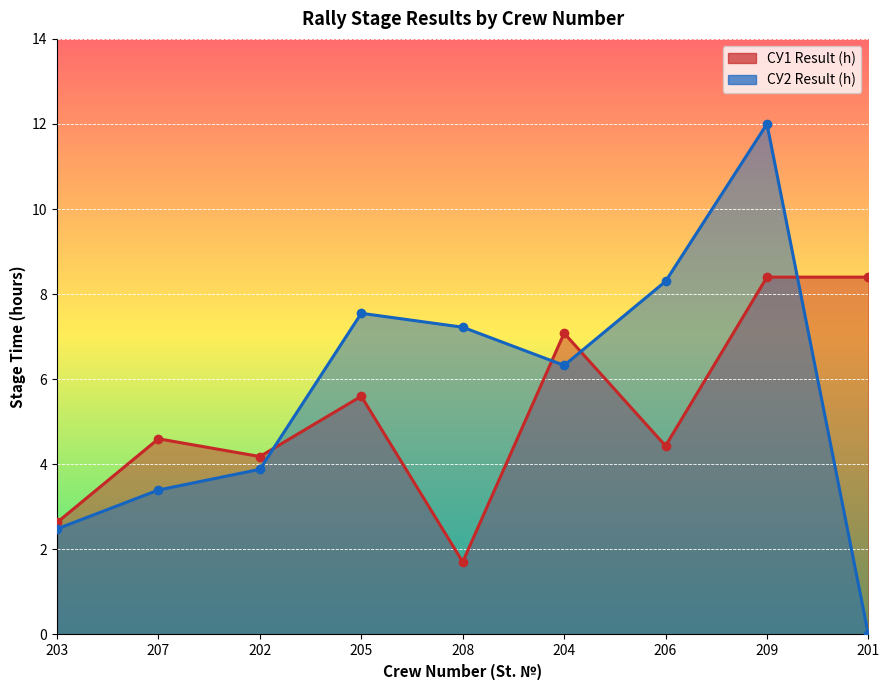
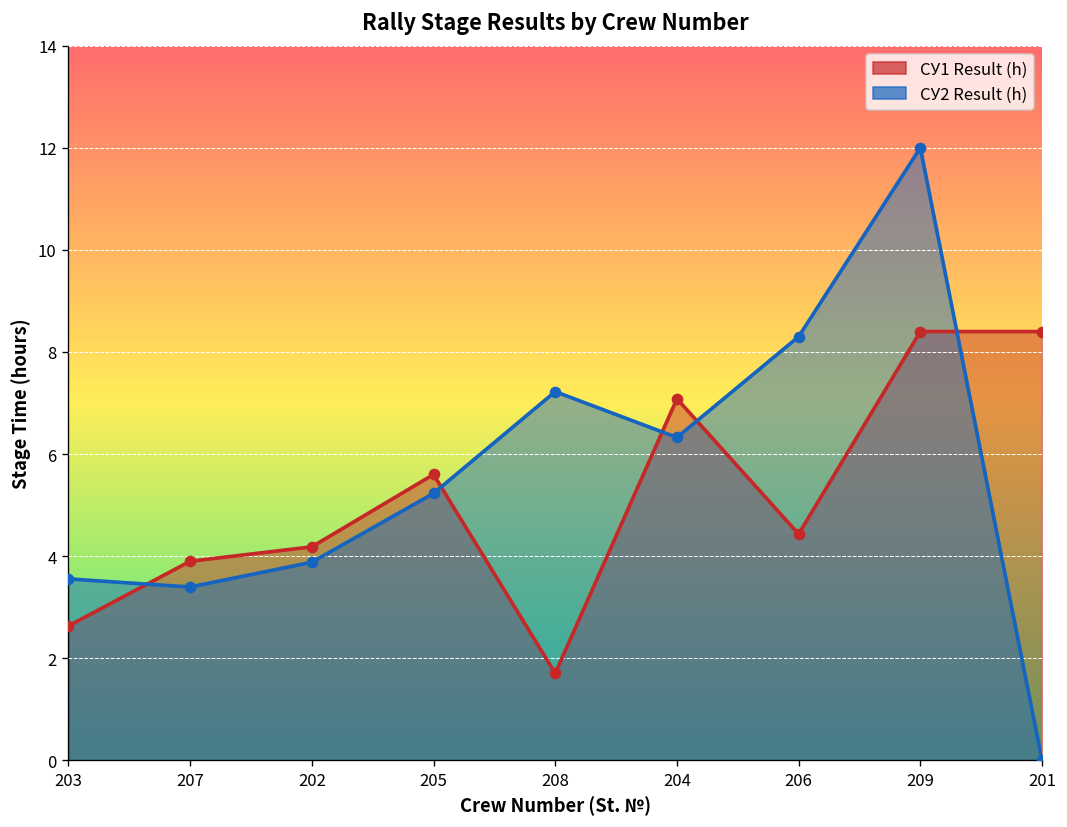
  {
    "СУ1 Result (h)": {
      "203": 2.6,
-     "207": 4.6,
+     "207": 3.9,
      "202": 4.2,
      "205": 5.6,
      "208": 1.7,
      "204": 7.1,
      "206": 4.4,
      "209": 8.4,
      "201": 8.4
    },
    "СУ2 Result (h)": {
-     "203": 2.5,
+     "203": 3.6,
      "207": 3.4,
      "202": 3.9,
-     "205": 7.6,
+     "205": 5.2,
      "208": 7.2,
      "204": 6.3,
      "206": 8.3,
      "209": 12.0,
      "201": 0.0
    }
  }
